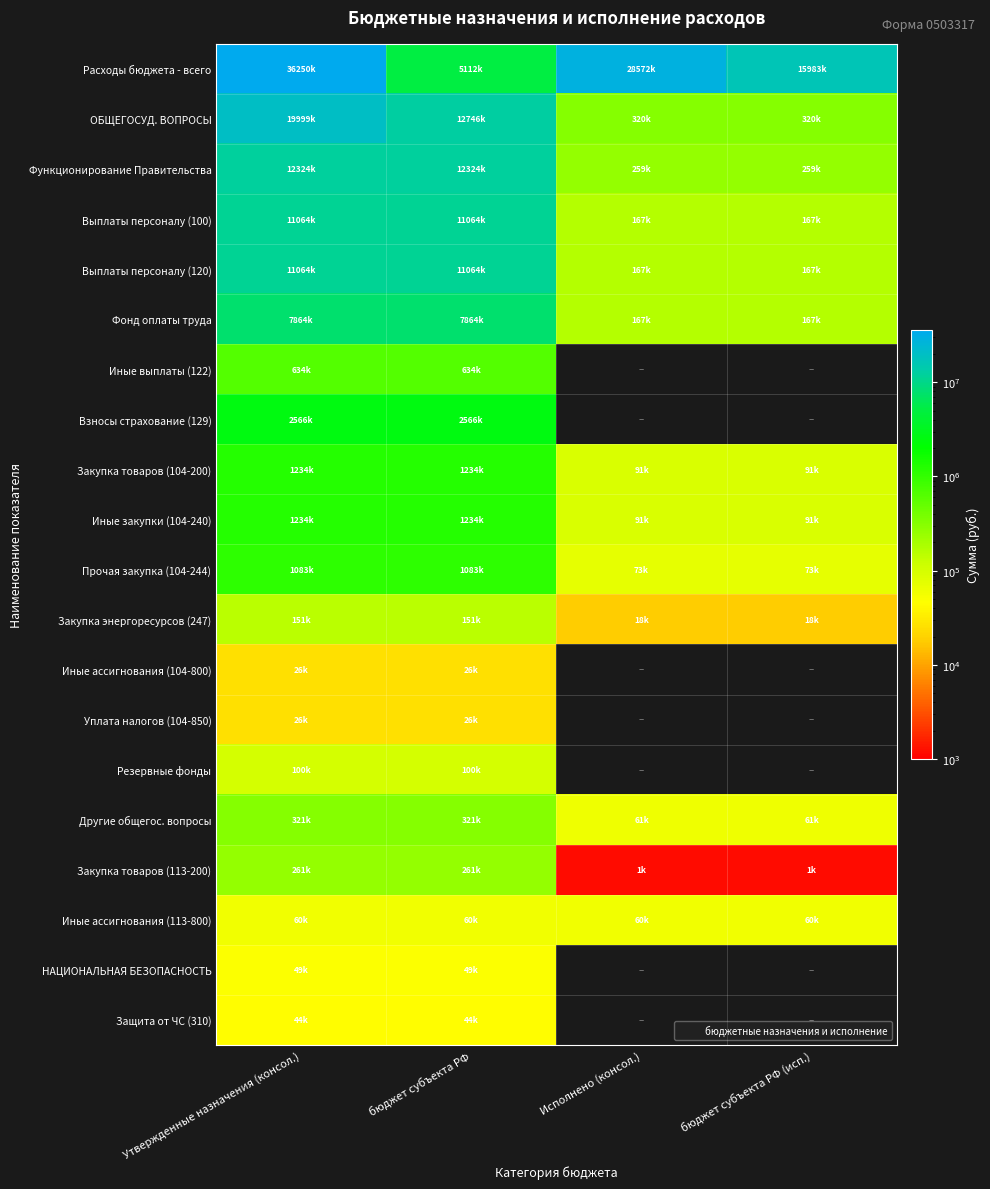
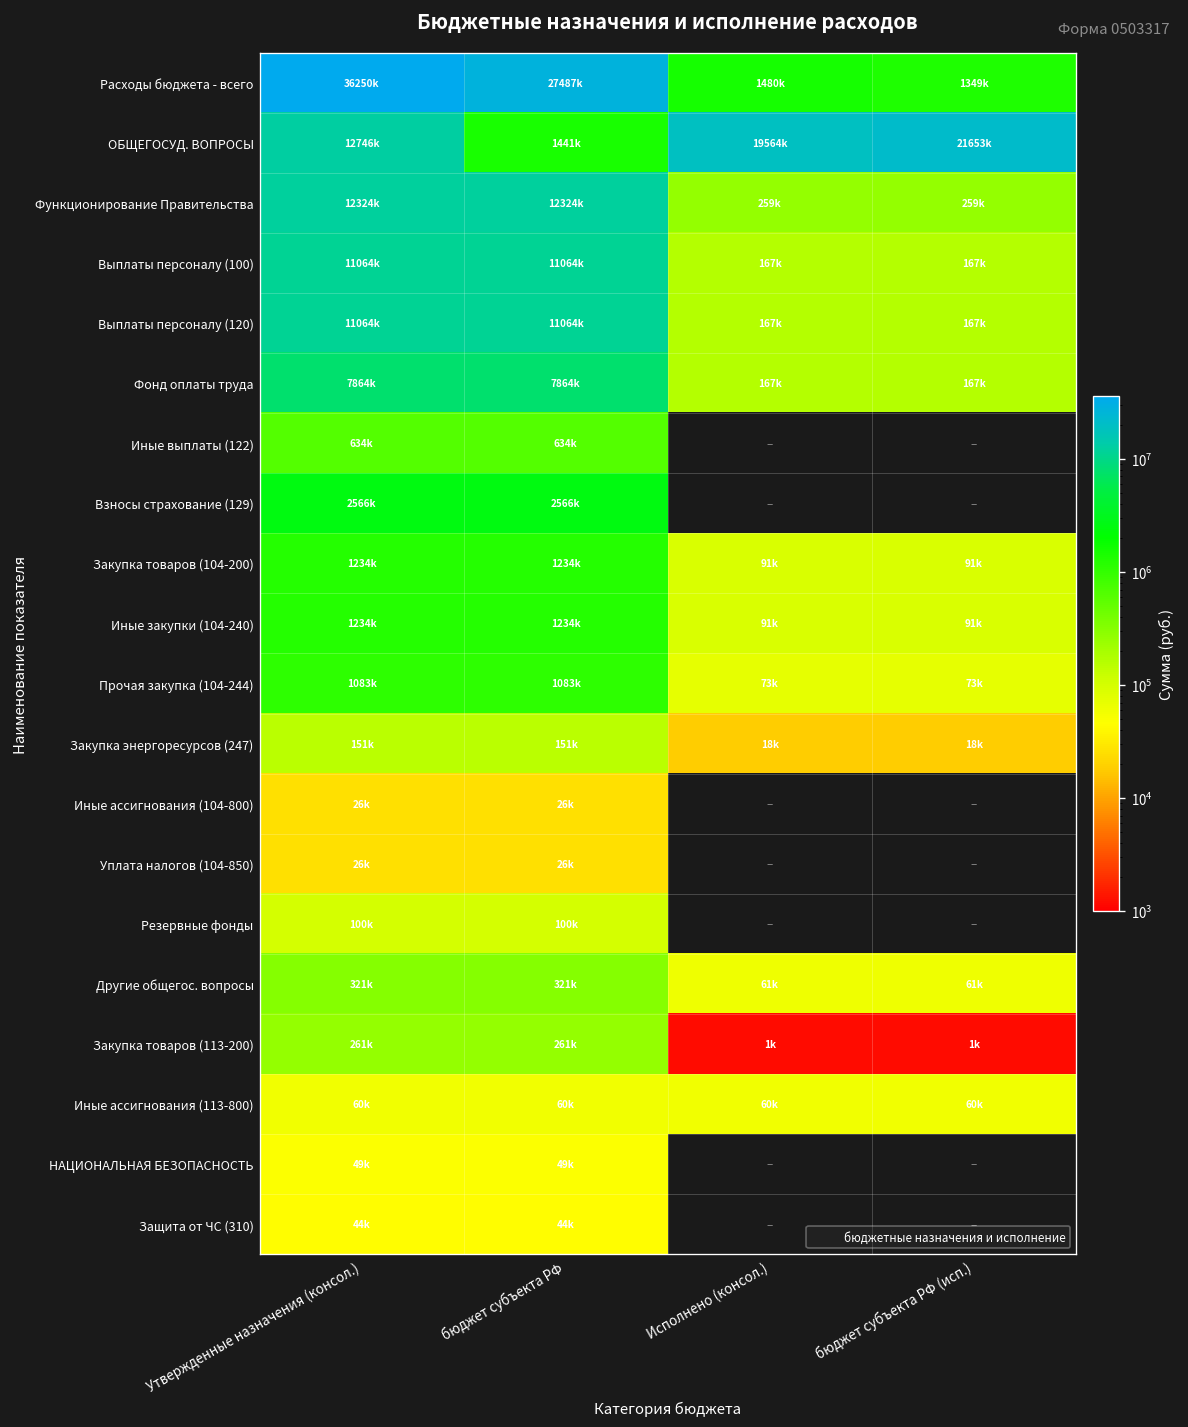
  {
    "Расходы бюджета - всего": {
      "Утвержденные назначения (консол.)": "36250k",
-     "бюджет субъекта РФ": "5112k",
-     "Исполнено (консол.)": "28572k",
-     "бюджет субъекта РФ (исп.)": "15983k"
+     "бюджет субъекта РФ": "27487k",
+     "Исполнено (консол.)": "1480k",
+     "бюджет субъекта РФ (исп.)": "1349k"
    },
    "ОБЩЕГОСУД. ВОПРОСЫ": {
-     "Утвержденные назначения (консол.)": "19999k",
-     "бюджет субъекта РФ": "12746k",
-     "Исполнено (консол.)": "320k",
-     "бюджет субъекта РФ (исп.)": "320k"
+     "Утвержденные назначения (консол.)": "12746k",
+     "бюджет субъекта РФ": "1441k",
+     "Исполнено (консол.)": "19564k",
+     "бюджет субъекта РФ (исп.)": "21653k"
    },
    "Функционирование Правительства": {
      "Утвержденные назначения (консол.)": "12324k",
      "бюджет субъекта РФ": "12324k",
      "Исполнено (консол.)": "259k",
      "бюджет субъекта РФ (исп.)": "259k"
    },
    "Выплаты персоналу (100)": {
      "Утвержденные назначения (консол.)": "11064k",
      "бюджет субъекта РФ": "11064k",
      "Исполнено (консол.)": "167k",
      "бюджет субъекта РФ (исп.)": "167k"
    },
    "Выплаты персоналу (120)": {
      "Утвержденные назначения (консол.)": "11064k",
      "бюджет субъекта РФ": "11064k",
      "Исполнено (консол.)": "167k",
      "бюджет субъекта РФ (исп.)": "167k"
    },
    "Фонд оплаты труда": {
      "Утвержденные назначения (консол.)": "7864k",
      "бюджет субъекта РФ": "7864k",
      "Исполнено (консол.)": "167k",
      "бюджет субъекта РФ (исп.)": "167k"
    },
    "Иные выплаты (122)": {
      "Утвержденные назначения (консол.)": "634k",
      "бюджет субъекта РФ": "634k"
    },
    "Взносы страхование (129)": {
      "Утвержденные назначения (консол.)": "2566k",
      "бюджет субъекта РФ": "2566k"
    },
    "Закупка товаров (104-200)": {
      "Утвержденные назначения (консол.)": "1234k",
      "бюджет субъекта РФ": "1234k",
      "Исполнено (консол.)": "91k",
      "бюджет субъекта РФ (исп.)": "91k"
    },
    "Иные закупки (104-240)": {
      "Утвержденные назначения (консол.)": "1234k",
      "бюджет субъекта РФ": "1234k",
      "Исполнено (консол.)": "91k",
      "бюджет субъекта РФ (исп.)": "91k"
    },
    "Прочая закупка (104-244)": {
      "Утвержденные назначения (консол.)": "1083k",
      "бюджет субъекта РФ": "1083k",
      "Исполнено (консол.)": "73k",
      "бюджет субъекта РФ (исп.)": "73k"
    },
    "Закупка энергоресурсов (247)": {
      "Утвержденные назначения (консол.)": "151k",
      "бюджет субъекта РФ": "151k",
      "Исполнено (консол.)": "18k",
      "бюджет субъекта РФ (исп.)": "18k"
    },
    "Иные ассигнования (104-800)": {
      "Утвержденные назначения (консол.)": "26k",
      "бюджет субъекта РФ": "26k"
    },
    "Уплата налогов (104-850)": {
      "Утвержденные назначения (консол.)": "26k",
      "бюджет субъекта РФ": "26k"
    },
    "Резервные фонды": {
      "Утвержденные назначения (консол.)": "100k",
      "бюджет субъекта РФ": "100k"
    },
    "Другие общегос. вопросы": {
      "Утвержденные назначения (консол.)": "321k",
      "бюджет субъекта РФ": "321k",
      "Исполнено (консол.)": "61k",
      "бюджет субъекта РФ (исп.)": "61k"
    },
    "Закупка товаров (113-200)": {
      "Утвержденные назначения (консол.)": "261k",
      "бюджет субъекта РФ": "261k",
      "Исполнено (консол.)": "1k",
      "бюджет субъекта РФ (исп.)": "1k"
    },
    "Иные ассигнования (113-800)": {
      "Утвержденные назначения (консол.)": "60k",
      "бюджет субъекта РФ": "60k",
      "Исполнено (консол.)": "60k",
      "бюджет субъекта РФ (исп.)": "60k"
    },
    "НАЦИОНАЛЬНАЯ БЕЗОПАСНОСТЬ": {
      "Утвержденные назначения (консол.)": "49k",
      "бюджет субъекта РФ": "49k"
    },
    "Защита от ЧС (310)": {
      "Утвержденные назначения (консол.)": "44k",
      "бюджет субъекта РФ": "44k"
    }
  }
